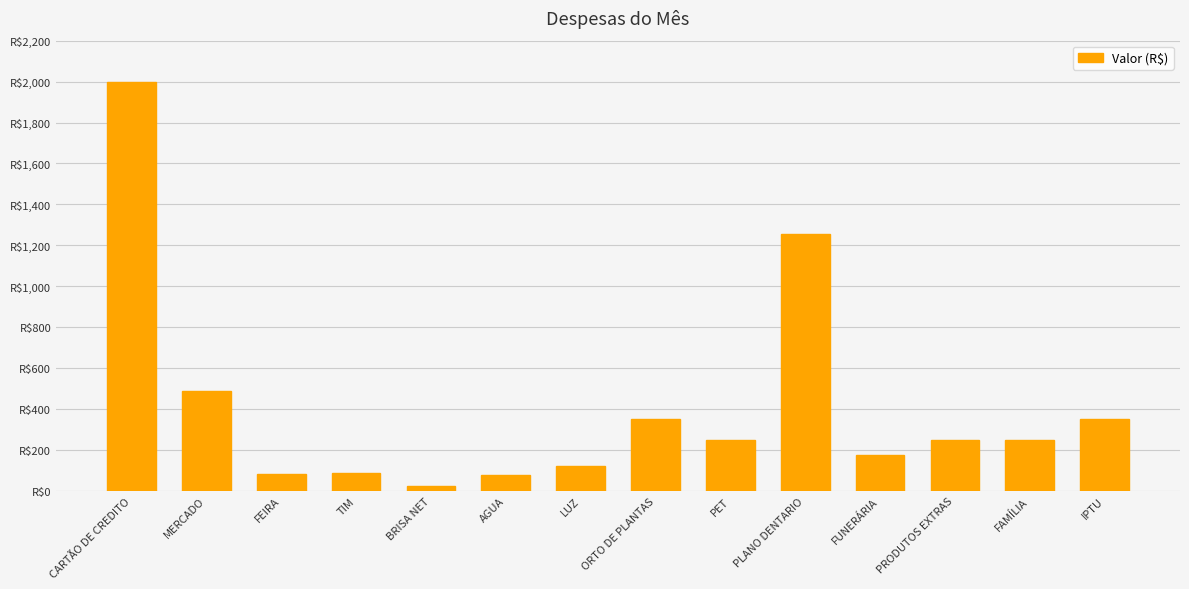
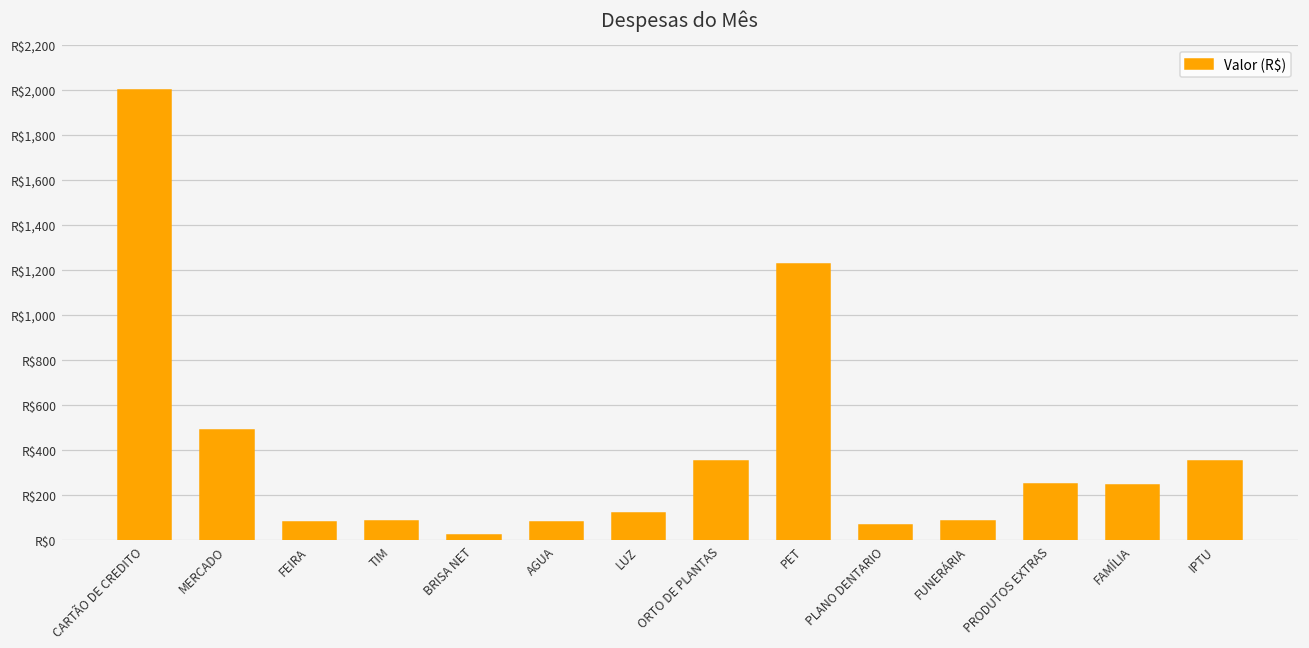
  {
    "CARTÃO DE CREDITO": "R$2,000",
    "MERCADO": "R$490",
    "FEIRA": "R$80",
    "TIM": "R$90",
    "BRISA NET": "R$20",
    "AGUA": "R$80",
    "LUZ": "R$120",
    "ORTO DE PLANTAS": "R$350",
-   "PET": "R$250",
-   "PLANO DENTARIO": "R$1,260",
-   "FUNERÁRIA": "R$170",
+   "PET": "R$1,230",
+   "PLANO DENTARIO": "R$70",
+   "FUNERÁRIA": "R$90",
    "PRODUTOS EXTRAS": "R$250",
    "FAMÍLIA": "R$250",
    "IPTU": "R$350"
  }
